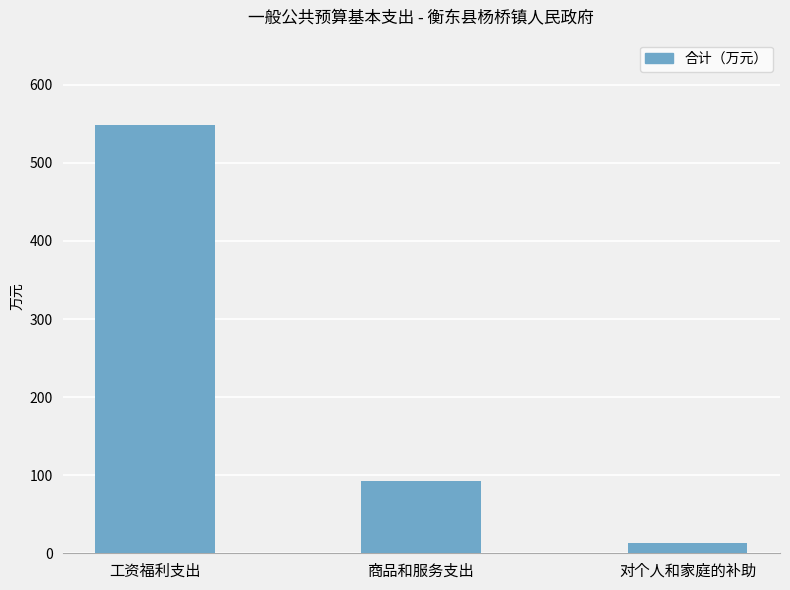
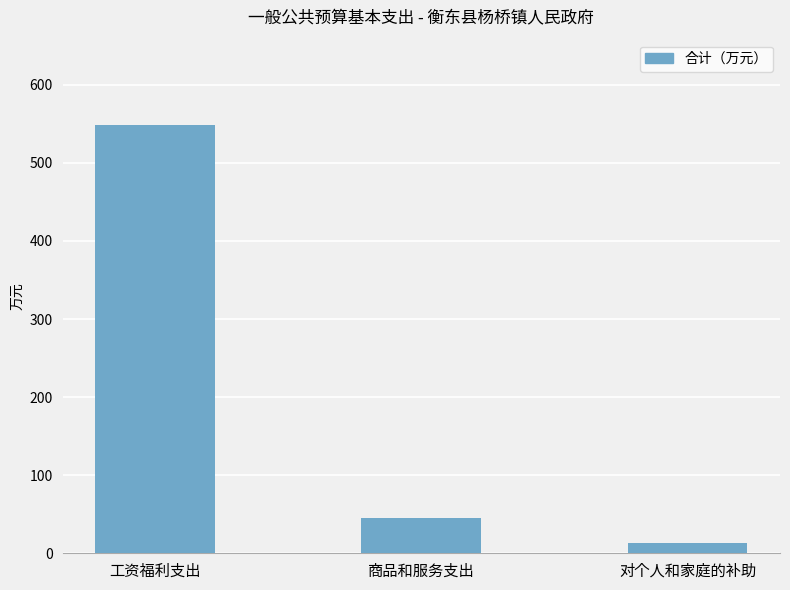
  {
    "工资福利支出": 550,
-   "商品和服务支出": 90,
+   "商品和服务支出": 50,
    "对个人和家庭的补助": 10
  }
